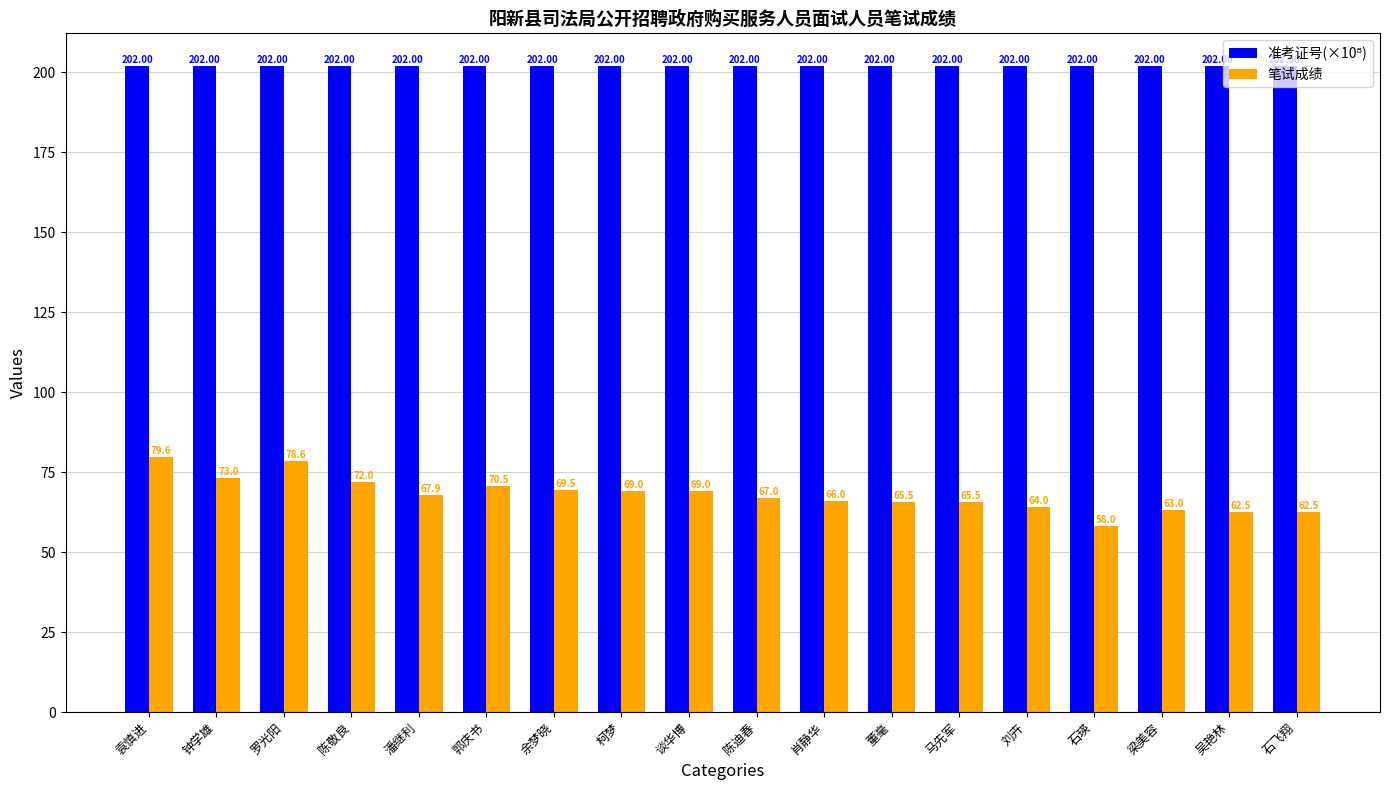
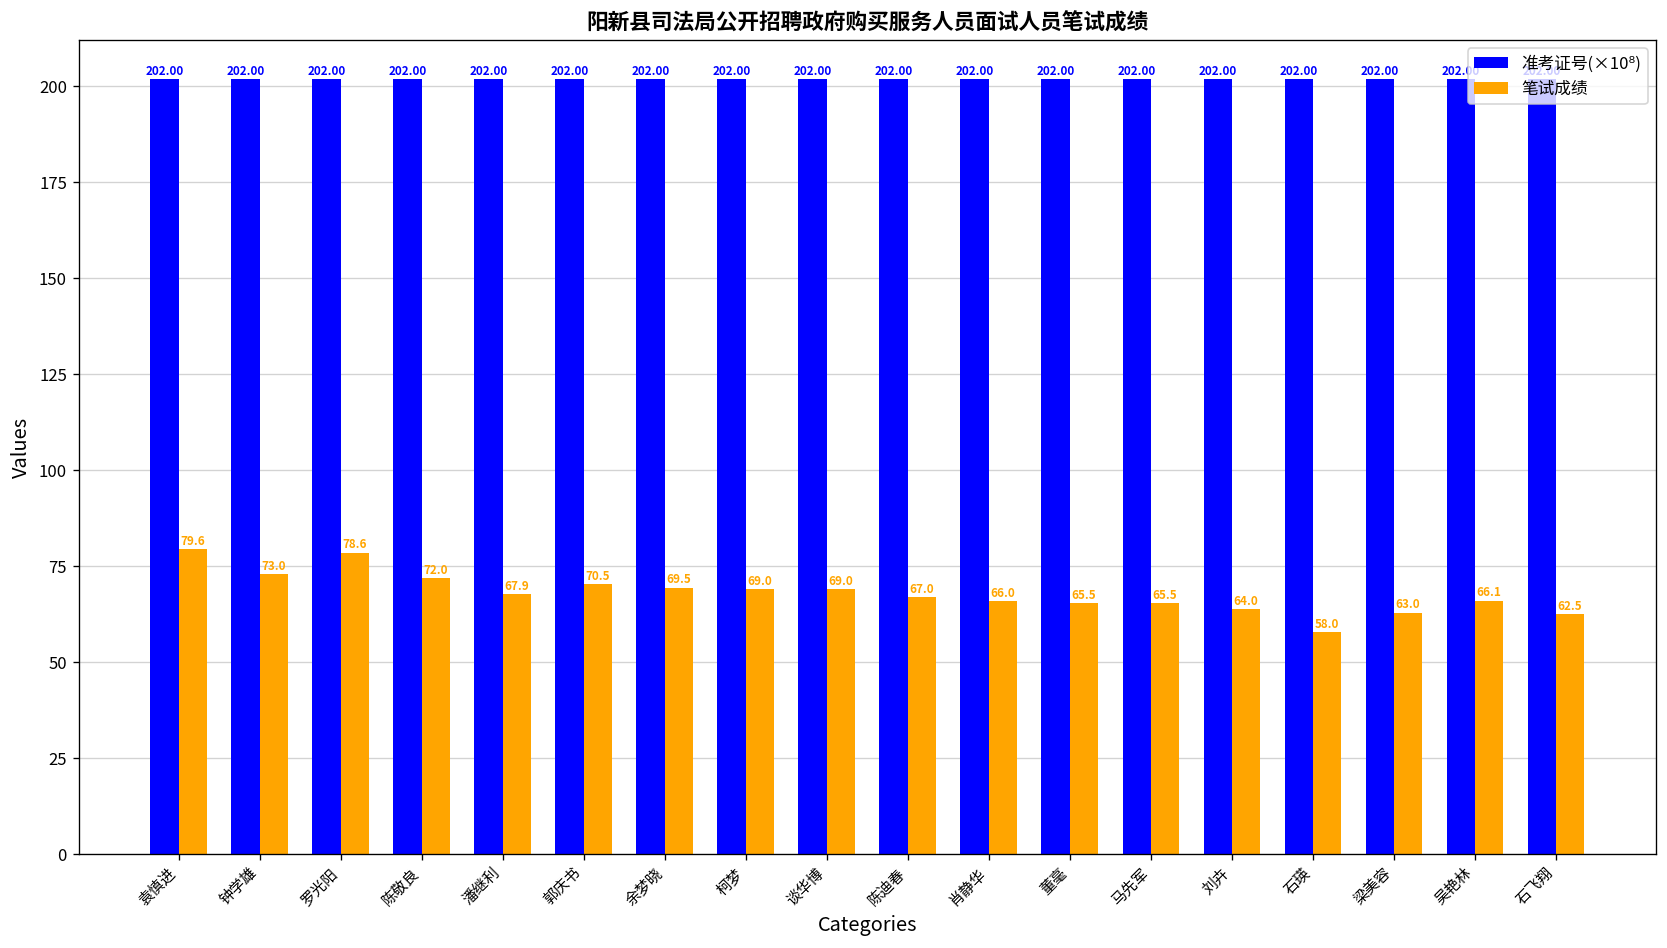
  {
    "准考证号(×10⁸)": {
      "袁慎进": 202.00,
      "钟学雄": 202.00,
      "罗光阳": 202.00,
      "陈敬良": 202.00,
      "潘继利": 202.00,
      "郭庆书": 202.00,
      "余梦晓": 202.00,
      "柯梦": 202.00,
      "谈华博": 202.00,
      "陈迪春": 202.00,
      "肖静华": 202.00,
      "董毫": 202.00,
      "马先军": 202.00,
      "刘卉": 202.00,
      "石瑛": 202.00,
      "梁美容": 202.00
    },
    "笔试成绩": {
      "袁慎进": 79.6,
      "钟学雄": 73.0,
      "罗光阳": 78.6,
      "陈敬良": 72.0,
      "潘继利": 67.9,
      "郭庆书": 70.5,
      "余梦晓": 69.5,
      "柯梦": 69.0,
      "谈华博": 69.0,
      "陈迪春": 67.0,
      "肖静华": 66.0,
      "董毫": 65.5,
      "马先军": 65.5,
      "刘卉": 64.0,
      "石瑛": 58.0,
      "梁美容": 63.0,
-     "吴艳林": 62.5,
+     "吴艳林": 66.1,
      "石飞翔": 62.5
    }
  }
